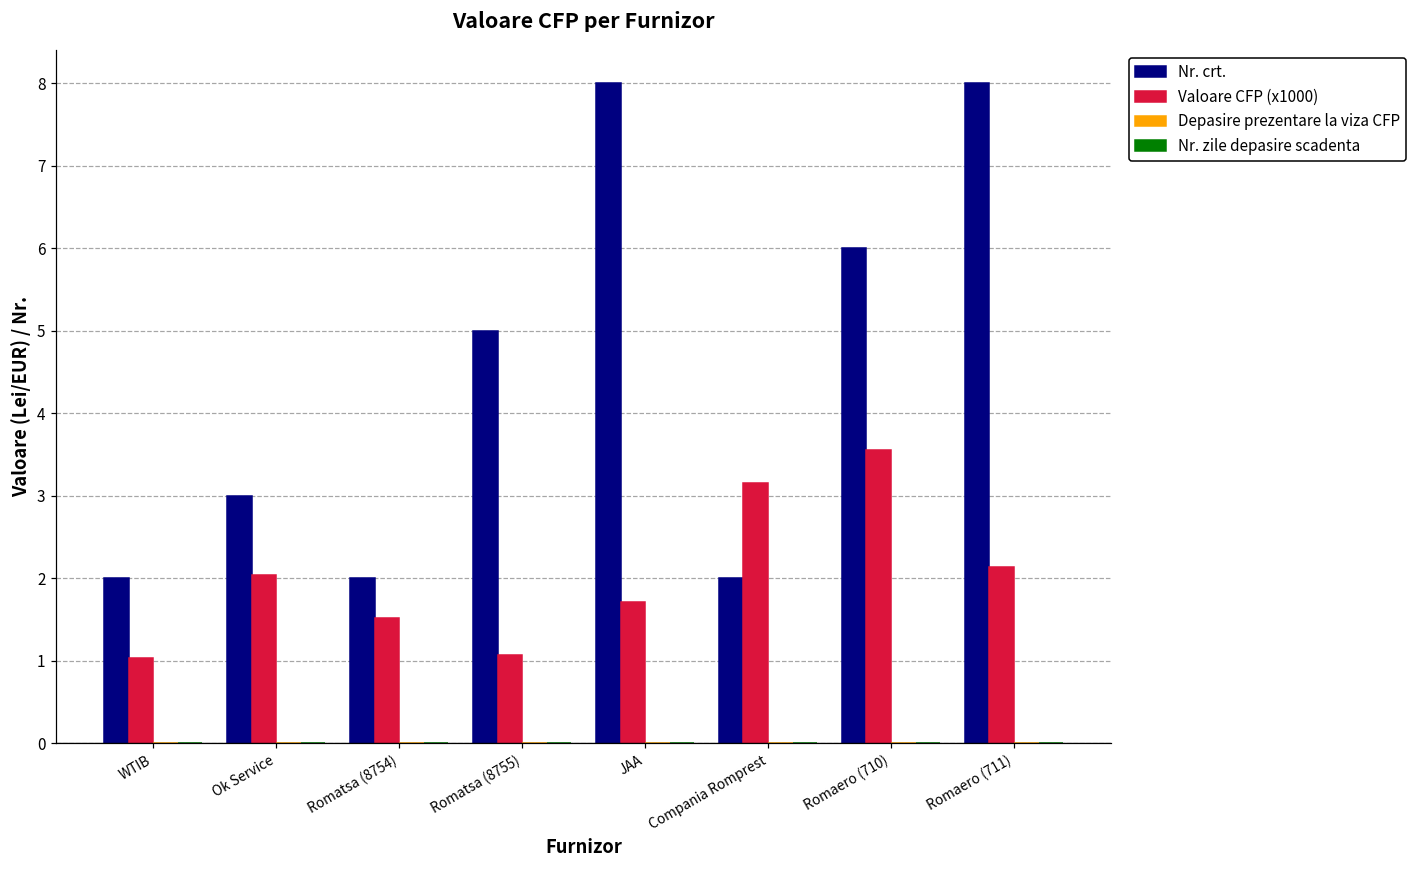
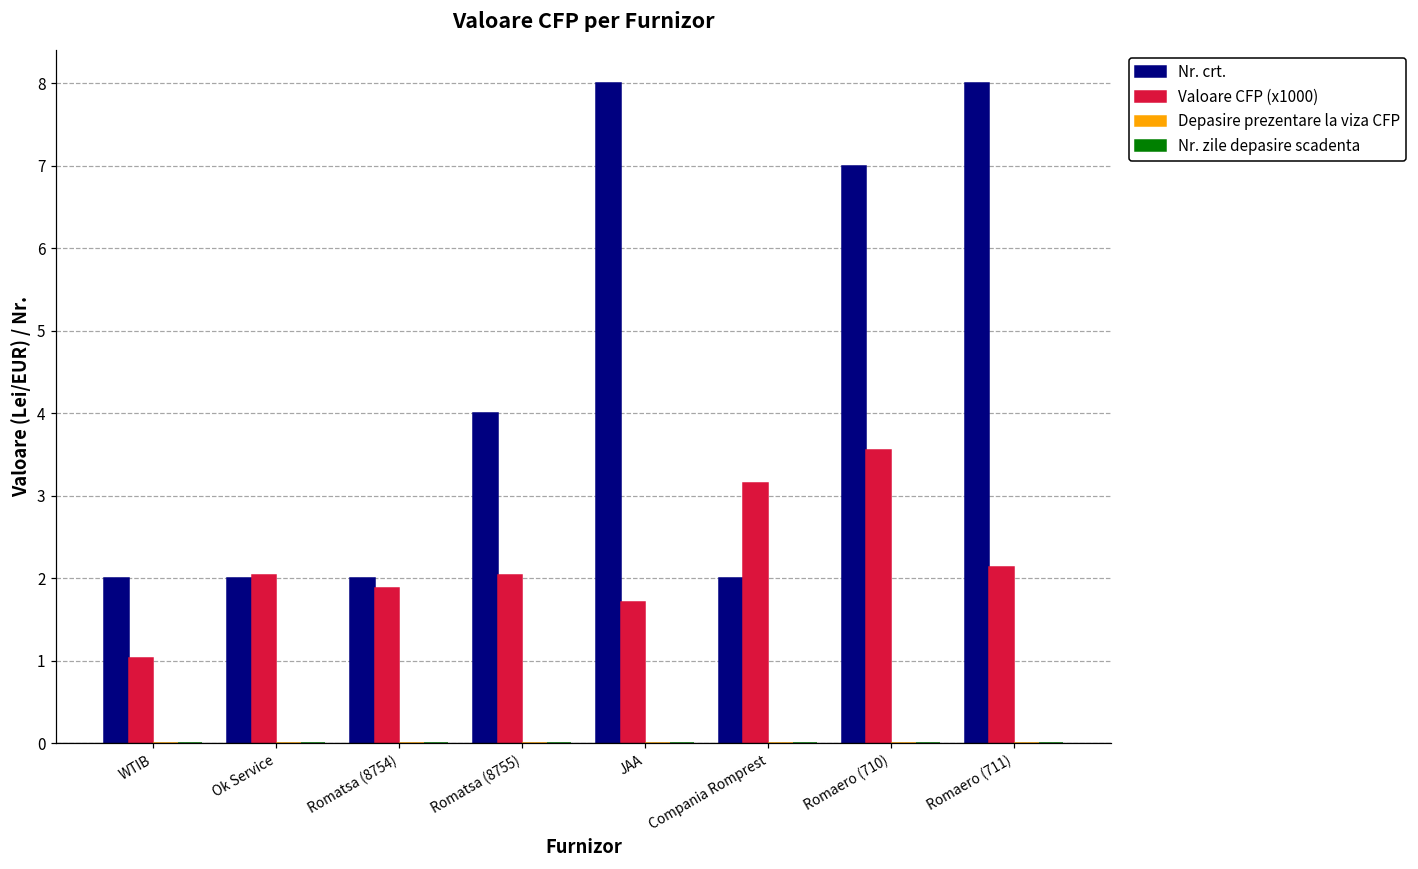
  {
    "Nr. crt.": {
      "WTIB": 2,
-     "Ok Service": 3,
+     "Ok Service": 2,
      "Romatsa (8754)": 2,
-     "Romatsa (8755)": 5,
+     "Romatsa (8755)": 4,
      "JAA": 8,
      "Compania Romprest": 2,
-     "Romaero (710)": 6,
+     "Romaero (710)": 7,
      "Romaero (711)": 8
    },
    "Valoare CFP (x1000)": {
      "WTIB": 1.0,
      "Ok Service": 2.0,
-     "Romatsa (8754)": 1.5,
-     "Romatsa (8755)": 1.1,
+     "Romatsa (8754)": 1.9,
+     "Romatsa (8755)": 2.0,
      "JAA": 1.7,
      "Compania Romprest": 3.2,
      "Romaero (710)": 3.6,
      "Romaero (711)": 2.1
    },
    "Depasire prezentare la viza CFP": {
      "WTIB": 0.0,
      "Ok Service": 0.0,
      "Romatsa (8754)": 0.0,
      "Romatsa (8755)": 0.0,
      "JAA": 0.0,
      "Compania Romprest": 0.0,
      "Romaero (710)": 0.0,
      "Romaero (711)": 0.0
    },
    "Nr. zile depasire scadenta": {
      "WTIB": 0.0,
      "Ok Service": 0.0,
      "Romatsa (8754)": 0.0,
      "Romatsa (8755)": 0.0,
      "JAA": 0.0,
      "Compania Romprest": 0.0,
      "Romaero (710)": 0.0,
      "Romaero (711)": 0.0
    }
  }
